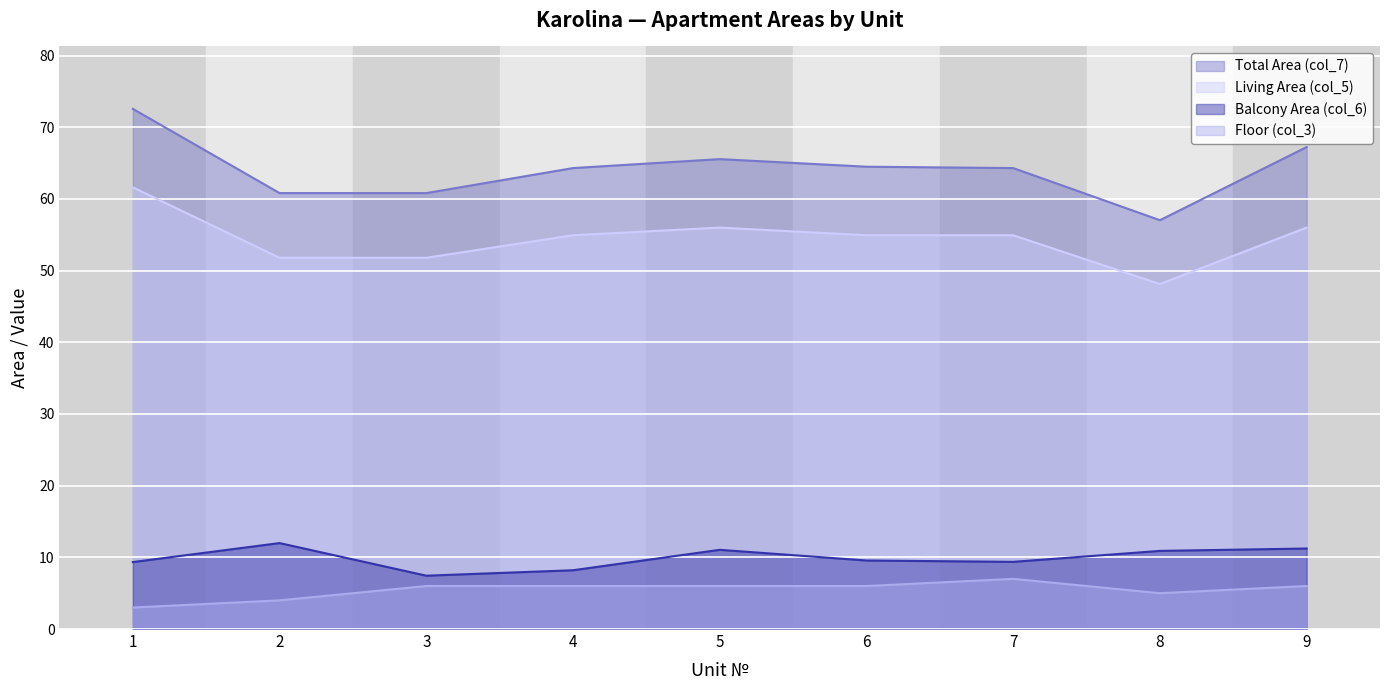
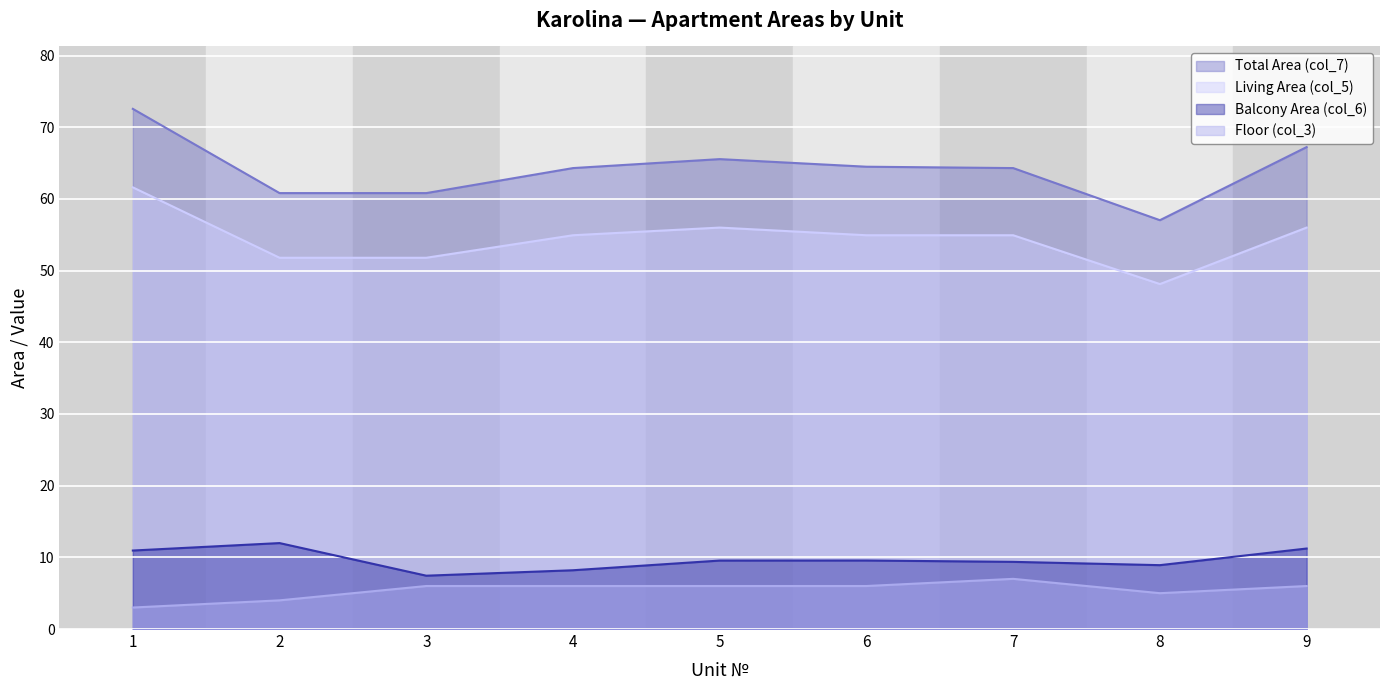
  {
    "Balcony Area (col_6)": {
-     "1": 9,
+     "1": 11,
      "2": 12,
      "3": 7,
      "4": 8,
-     "5": 11,
+     "5": 10,
      "6": 10,
      "7": 9,
-     "8": 11,
+     "8": 9,
      "9": 11
    }
  }
